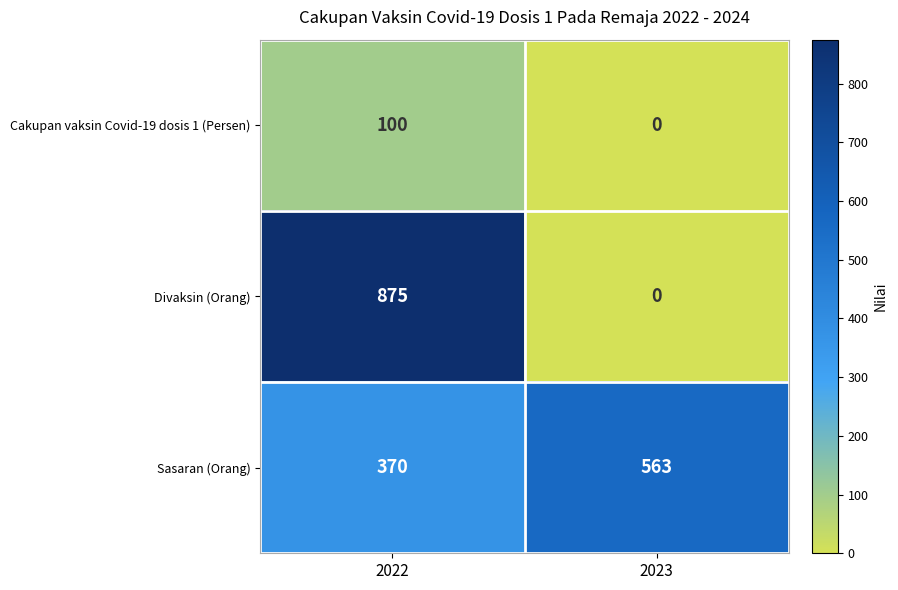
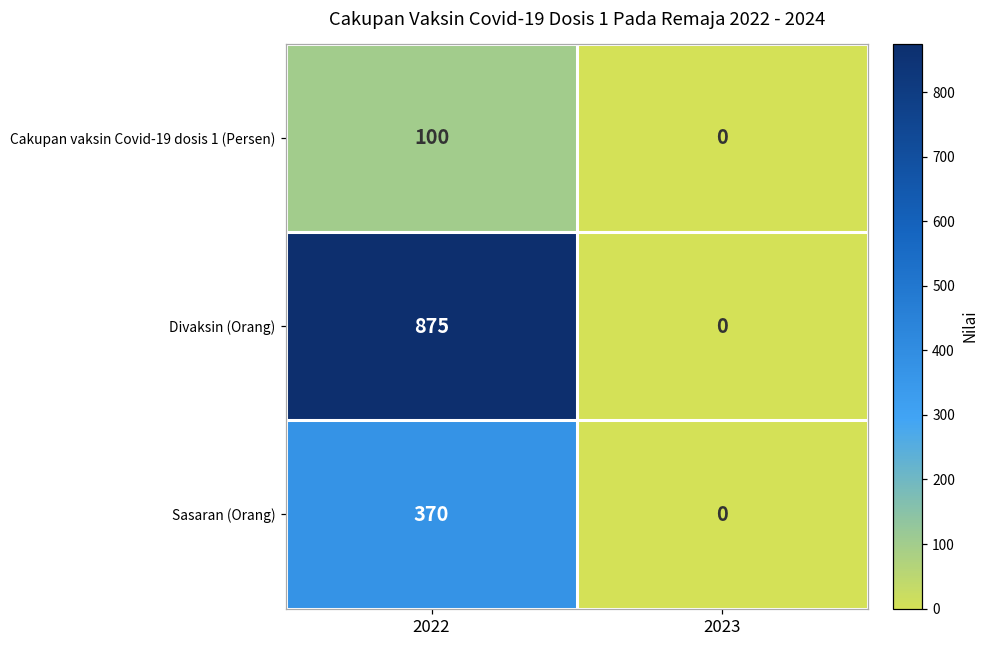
  {
    "Cakupan vaksin Covid-19 dosis 1 (Persen)": {
      "2022": 100,
      "2023": 0
    },
    "Divaksin (Orang)": {
      "2022": 875,
      "2023": 0
    },
    "Sasaran (Orang)": {
      "2022": 370,
-     "2023": 563
+     "2023": 0
    }
  }
